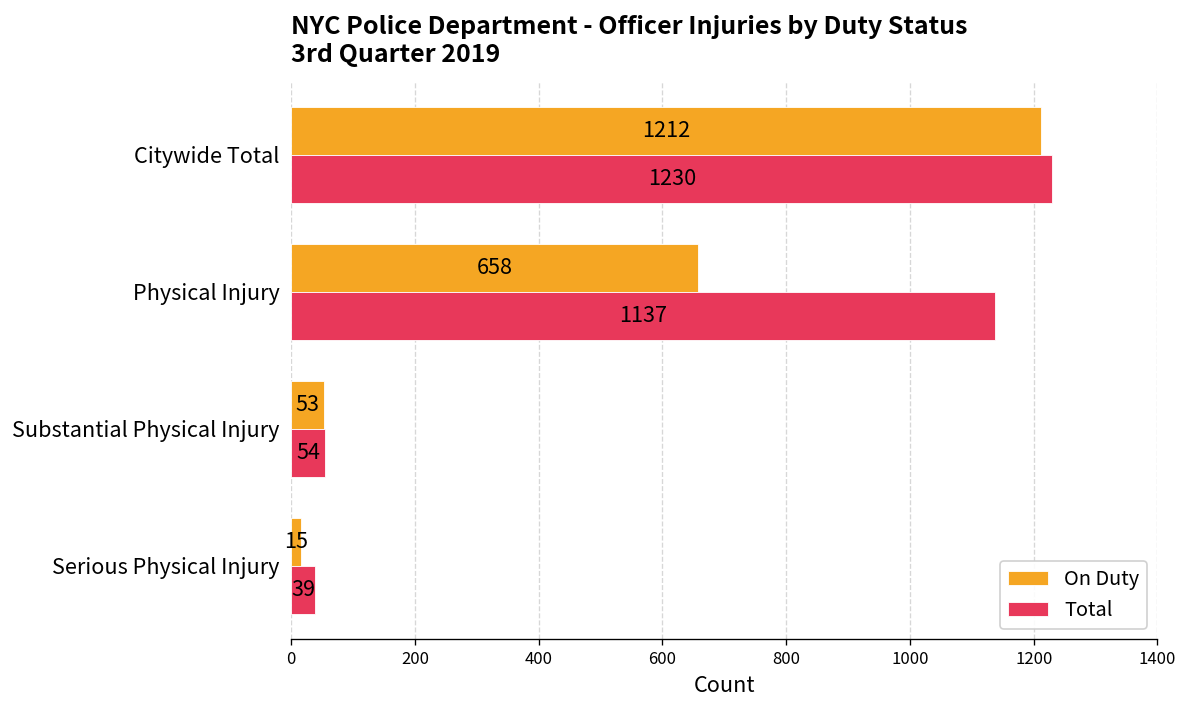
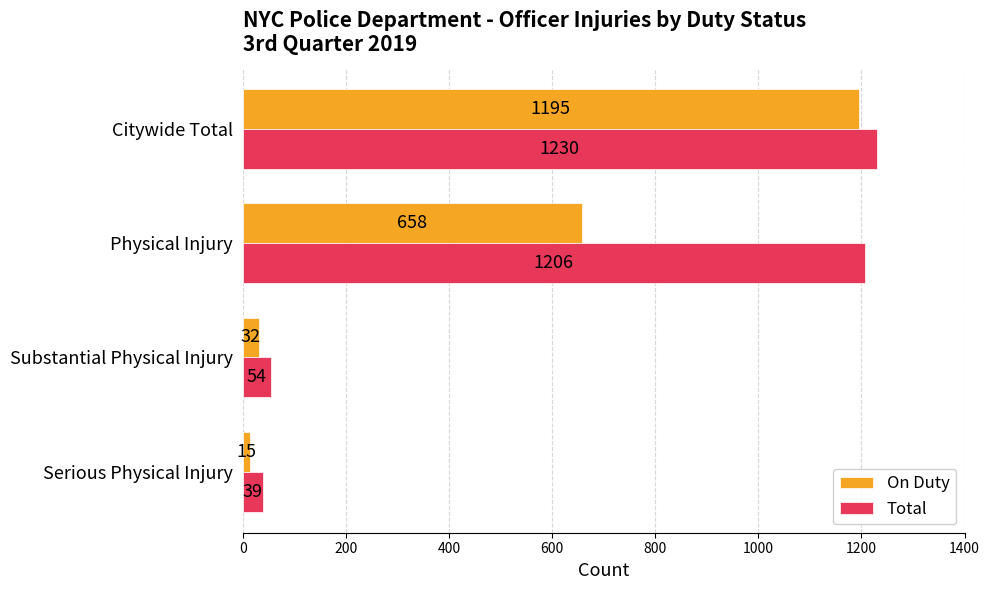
  {
    "On Duty": {
-     "Citywide Total": 1212,
+     "Citywide Total": 1195,
      "Physical Injury": 658,
-     "Substantial Physical Injury": 53,
+     "Substantial Physical Injury": 32,
      "Serious Physical Injury": 15
    },
    "Total": {
      "Citywide Total": 1230,
-     "Physical Injury": 1137,
+     "Physical Injury": 1206,
      "Substantial Physical Injury": 54,
      "Serious Physical Injury": 39
    }
  }
